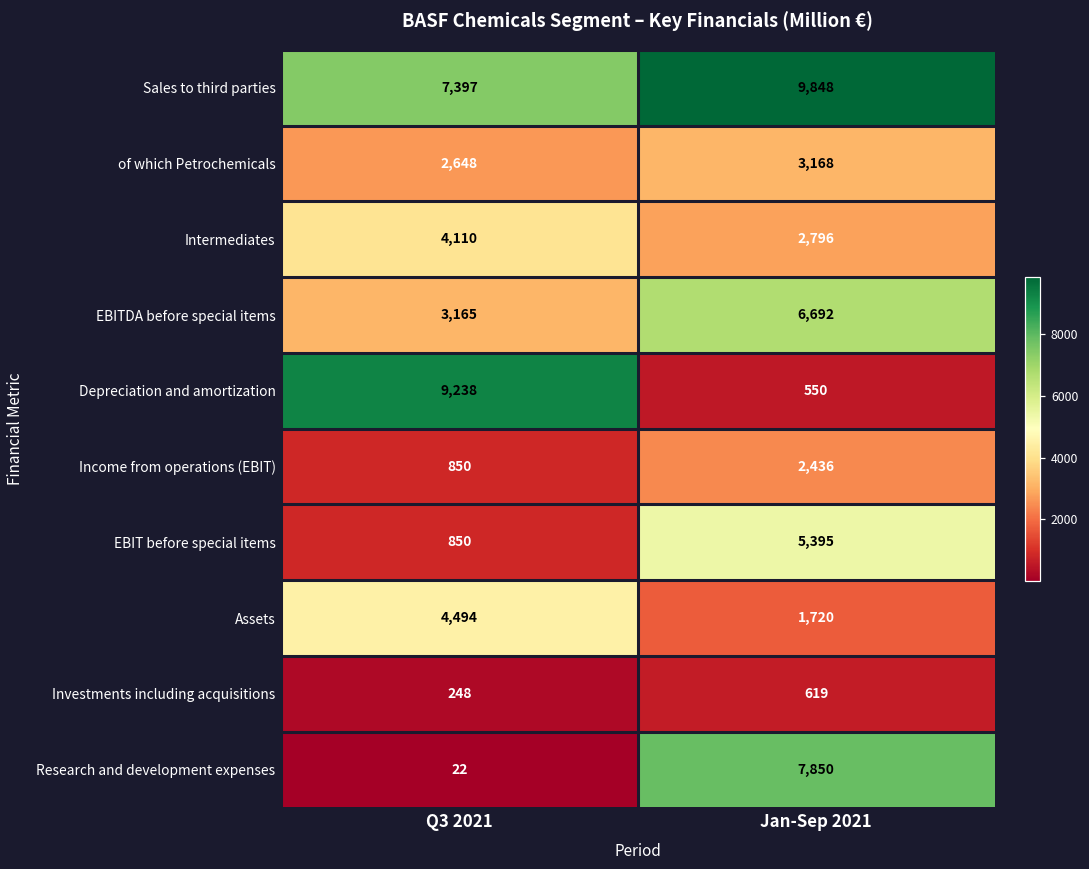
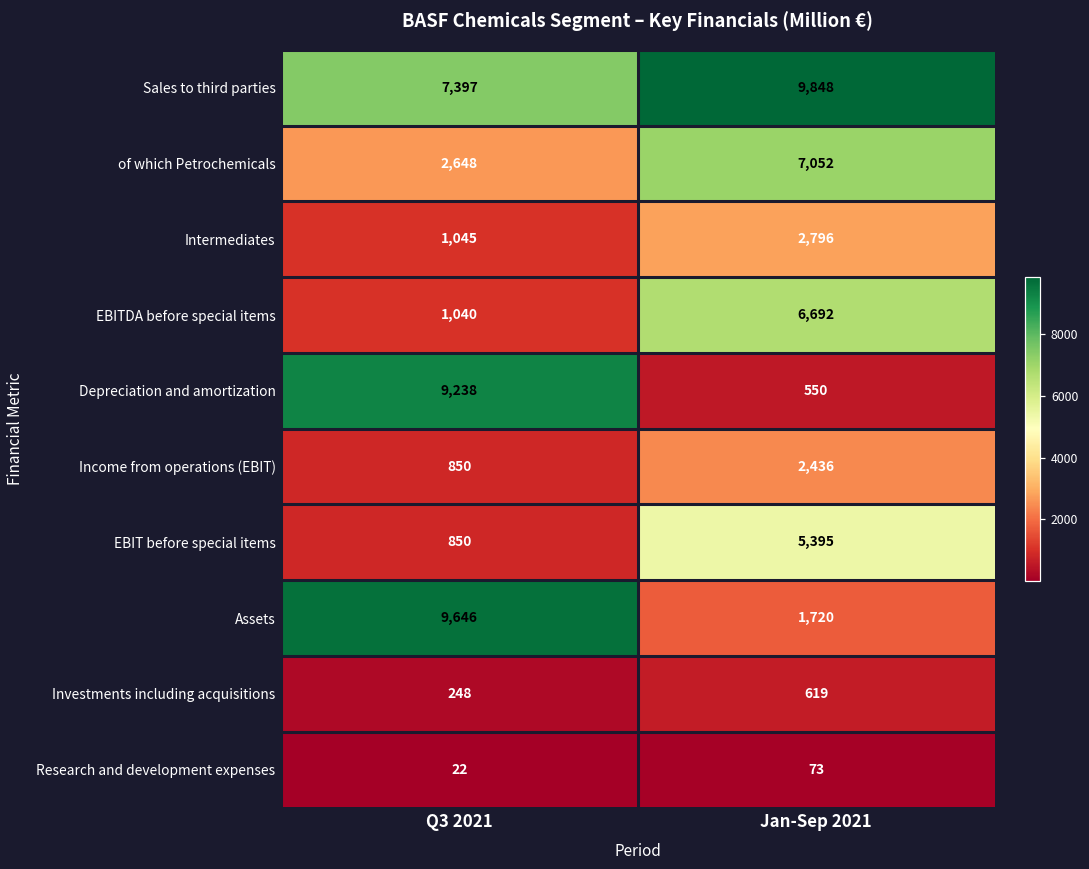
  {
    "Sales to third parties": {
      "Q3 2021": "7,397",
      "Jan-Sep 2021": "9,848"
    },
    "of which Petrochemicals": {
      "Q3 2021": "2,648",
-     "Jan-Sep 2021": "3,168"
+     "Jan-Sep 2021": "7,052"
    },
    "Intermediates": {
-     "Q3 2021": "4,110",
+     "Q3 2021": "1,045",
      "Jan-Sep 2021": "2,796"
    },
    "EBITDA before special items": {
-     "Q3 2021": "3,165",
+     "Q3 2021": "1,040",
      "Jan-Sep 2021": "6,692"
    },
    "Depreciation and amortization": {
      "Q3 2021": "9,238",
      "Jan-Sep 2021": "550"
    },
    "Income from operations (EBIT)": {
      "Q3 2021": "850",
      "Jan-Sep 2021": "2,436"
    },
    "EBIT before special items": {
      "Q3 2021": "850",
      "Jan-Sep 2021": "5,395"
    },
    "Assets": {
-     "Q3 2021": "4,494",
+     "Q3 2021": "9,646",
      "Jan-Sep 2021": "1,720"
    },
    "Investments including acquisitions": {
      "Q3 2021": "248",
      "Jan-Sep 2021": "619"
    },
    "Research and development expenses": {
      "Q3 2021": "22",
-     "Jan-Sep 2021": "7,850"
+     "Jan-Sep 2021": "73"
    }
  }
